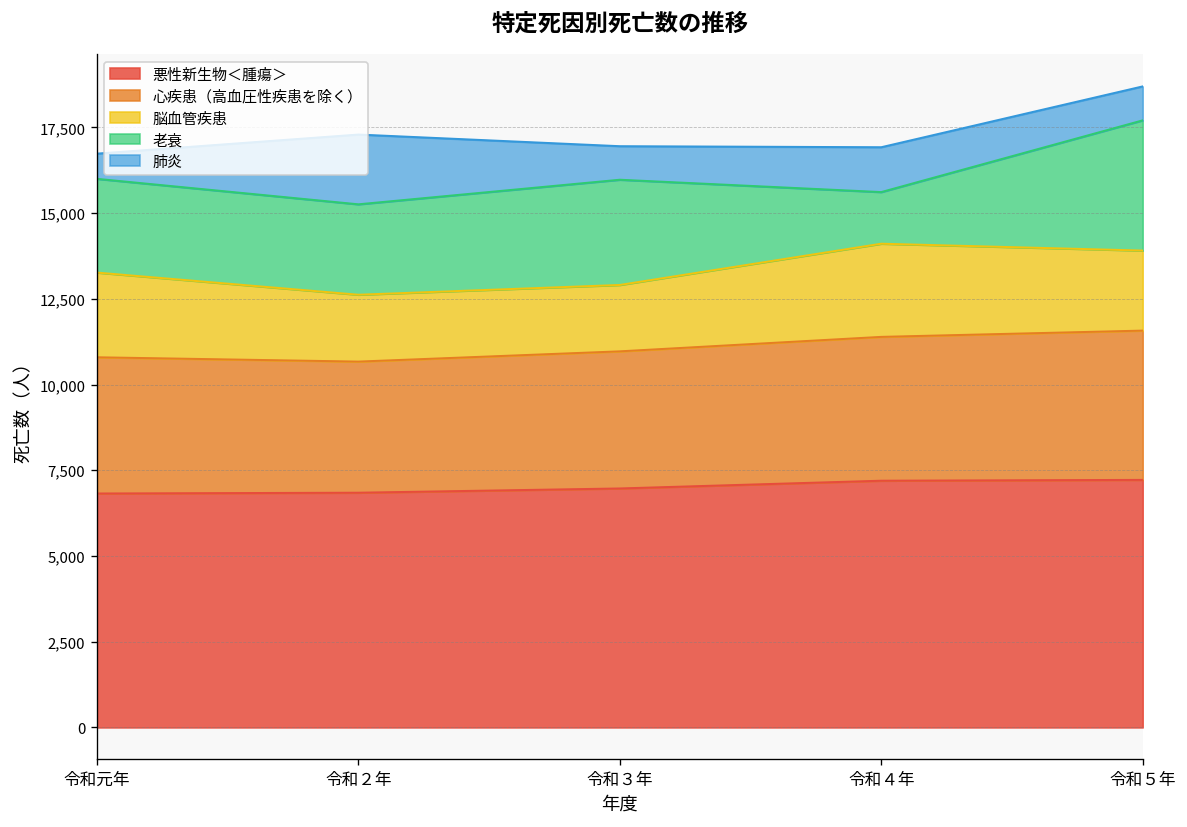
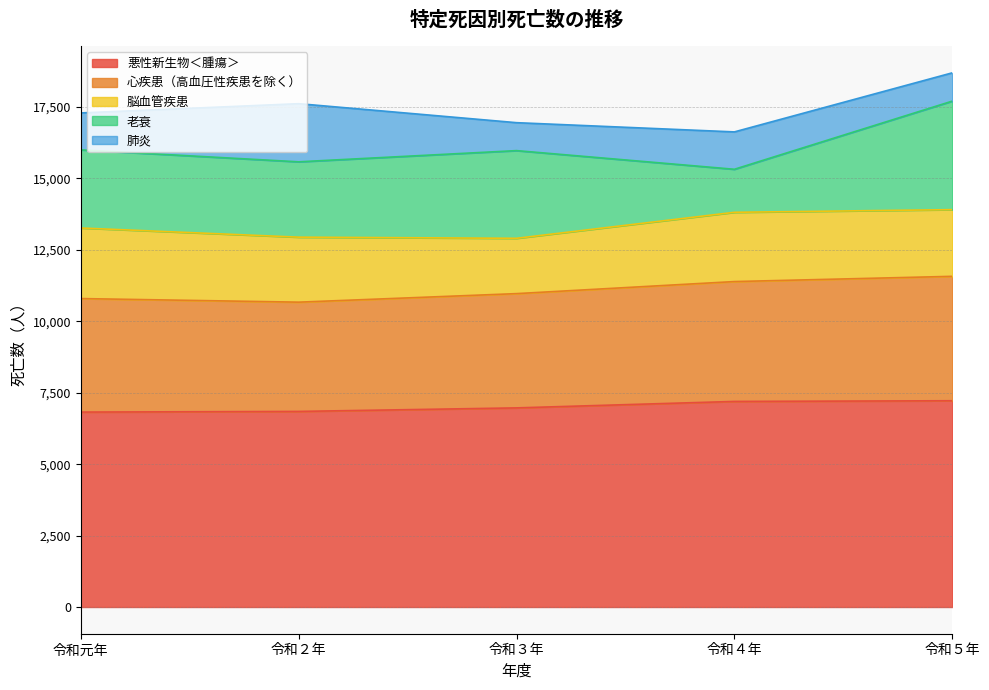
  {
    "脳血管疾患": {
      "令和元年": "2,500",
-     "令和２年": "2,000",
+     "令和２年": "2,300",
      "令和３年": "1,900",
-     "令和４年": "2,700",
+     "令和４年": "2,400",
      "令和５年": "2,300"
    },
    "老衰": {
      "令和元年": "2,700",
      "令和２年": "2,600",
      "令和３年": "3,100",
      "令和４年": "1,500",
      "令和５年": "3,800"
    },
    "肺炎": {
-     "令和元年": "700",
+     "令和元年": "1,300",
      "令和３年": "1,000",
      "令和４年": "1,300",
      "令和５年": "1,000"
    }
  }
